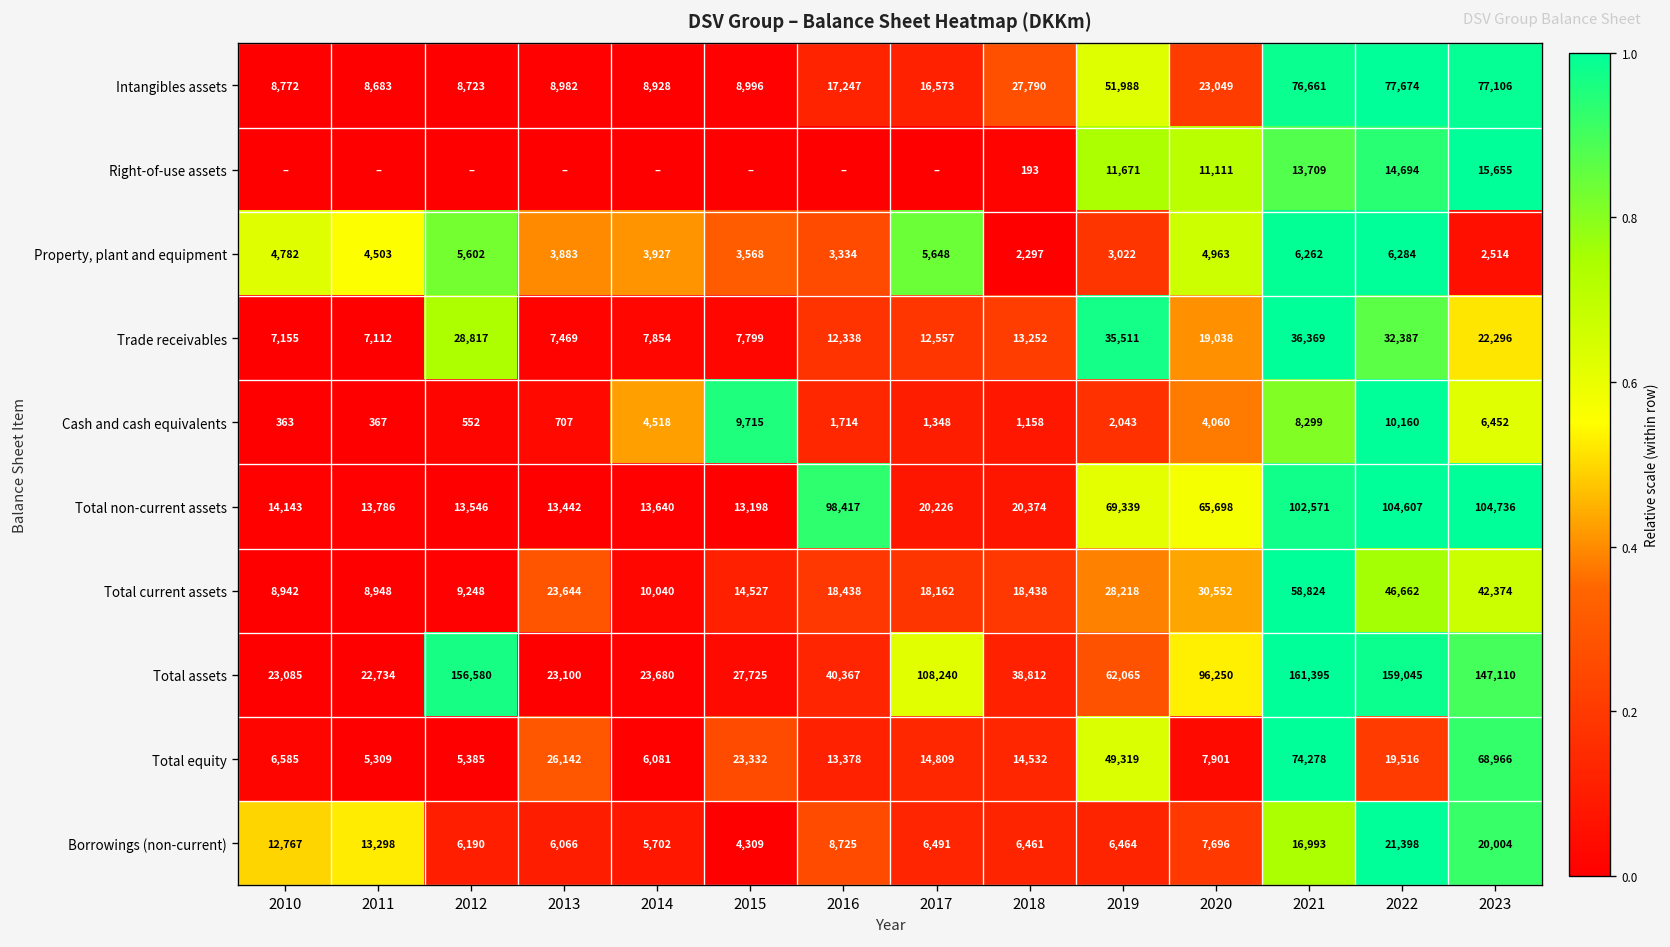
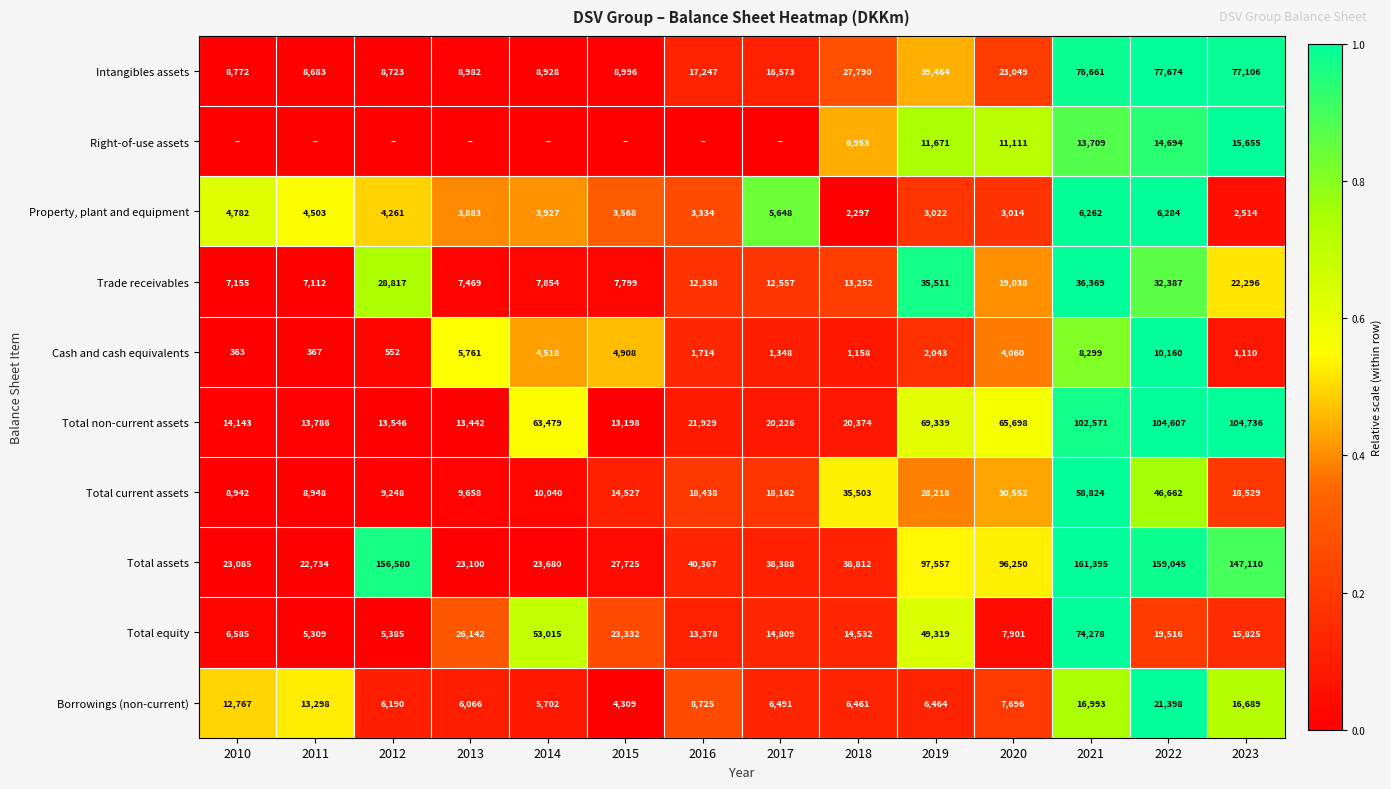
  {
    "Intangibles assets": {
      "2010": "8,772",
      "2011": "8,683",
      "2012": "8,723",
      "2013": "8,982",
      "2014": "8,928",
      "2015": "8,996",
      "2016": "17,247",
      "2017": "16,573",
      "2018": "27,790",
-     "2019": "51,988",
+     "2019": "39,464",
      "2020": "23,049",
      "2021": "76,661",
      "2022": "77,674",
      "2023": "77,106"
    },
    "Right-of-use assets": {
-     "2018": "193",
+     "2018": "6,953",
      "2019": "11,671",
      "2020": "11,111",
      "2021": "13,709",
      "2022": "14,694",
      "2023": "15,655"
    },
    "Property, plant and equipment": {
      "2010": "4,782",
      "2011": "4,503",
-     "2012": "5,602",
+     "2012": "4,261",
      "2013": "3,883",
      "2014": "3,927",
      "2015": "3,568",
      "2016": "3,334",
      "2017": "5,648",
      "2018": "2,297",
      "2019": "3,022",
-     "2020": "4,963",
+     "2020": "3,014",
      "2021": "6,262",
      "2022": "6,284",
      "2023": "2,514"
    },
    "Trade receivables": {
      "2010": "7,155",
      "2011": "7,112",
      "2012": "28,817",
      "2013": "7,469",
      "2014": "7,854",
      "2015": "7,799",
      "2016": "12,338",
      "2017": "12,557",
      "2018": "13,252",
      "2019": "35,511",
      "2020": "19,038",
      "2021": "36,369",
      "2022": "32,387",
      "2023": "22,296"
    },
    "Cash and cash equivalents": {
      "2010": "363",
      "2011": "367",
      "2012": "552",
-     "2013": "707",
+     "2013": "5,761",
      "2014": "4,518",
-     "2015": "9,715",
+     "2015": "4,908",
      "2016": "1,714",
      "2017": "1,348",
      "2018": "1,158",
      "2019": "2,043",
      "2020": "4,060",
      "2021": "8,299",
      "2022": "10,160",
-     "2023": "6,452"
+     "2023": "1,110"
    },
    "Total non-current assets": {
      "2010": "14,143",
      "2011": "13,786",
      "2012": "13,546",
      "2013": "13,442",
-     "2014": "13,640",
+     "2014": "63,479",
      "2015": "13,198",
-     "2016": "98,417",
+     "2016": "21,929",
      "2017": "20,226",
      "2018": "20,374",
      "2019": "69,339",
      "2020": "65,698",
      "2021": "102,571",
      "2022": "104,607",
      "2023": "104,736"
    },
    "Total current assets": {
      "2010": "8,942",
      "2011": "8,948",
      "2012": "9,248",
-     "2013": "23,644",
+     "2013": "9,658",
      "2014": "10,040",
      "2015": "14,527",
      "2016": "18,438",
      "2017": "18,162",
-     "2018": "18,438",
+     "2018": "35,503",
      "2019": "28,218",
      "2020": "30,552",
      "2021": "58,824",
      "2022": "46,662",
-     "2023": "42,374"
+     "2023": "18,529"
    },
    "Total assets": {
      "2010": "23,085",
      "2011": "22,734",
      "2012": "156,580",
      "2013": "23,100",
      "2014": "23,680",
      "2015": "27,725",
      "2016": "40,367",
-     "2017": "108,240",
+     "2017": "38,388",
      "2018": "38,812",
-     "2019": "62,065",
+     "2019": "97,557",
      "2020": "96,250",
      "2021": "161,395",
      "2022": "159,045",
      "2023": "147,110"
    },
    "Total equity": {
      "2010": "6,585",
      "2011": "5,309",
      "2012": "5,385",
      "2013": "26,142",
-     "2014": "6,081",
+     "2014": "53,015",
      "2015": "23,332",
      "2016": "13,378",
      "2017": "14,809",
      "2018": "14,532",
      "2019": "49,319",
      "2020": "7,901",
      "2021": "74,278",
      "2022": "19,516",
-     "2023": "68,966"
+     "2023": "15,825"
    },
    "Borrowings (non-current)": {
      "2010": "12,767",
      "2011": "13,298",
      "2012": "6,190",
      "2013": "6,066",
      "2014": "5,702",
      "2015": "4,309",
      "2016": "8,725",
      "2017": "6,491",
      "2018": "6,461",
      "2019": "6,464",
      "2020": "7,696",
      "2021": "16,993",
      "2022": "21,398",
-     "2023": "20,004"
+     "2023": "16,689"
    }
  }
